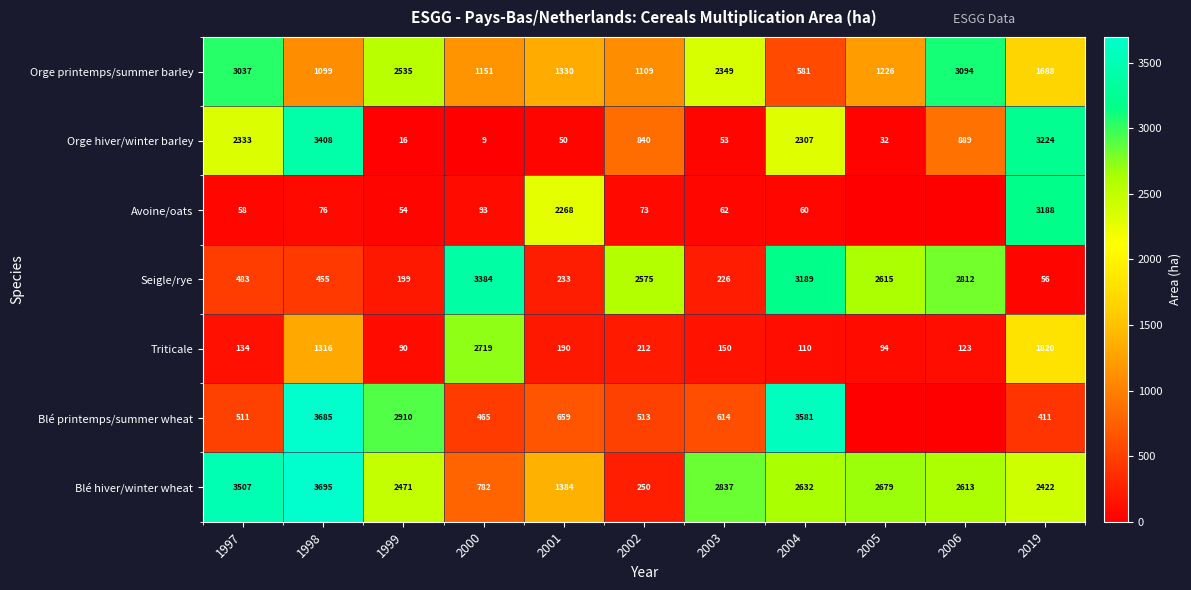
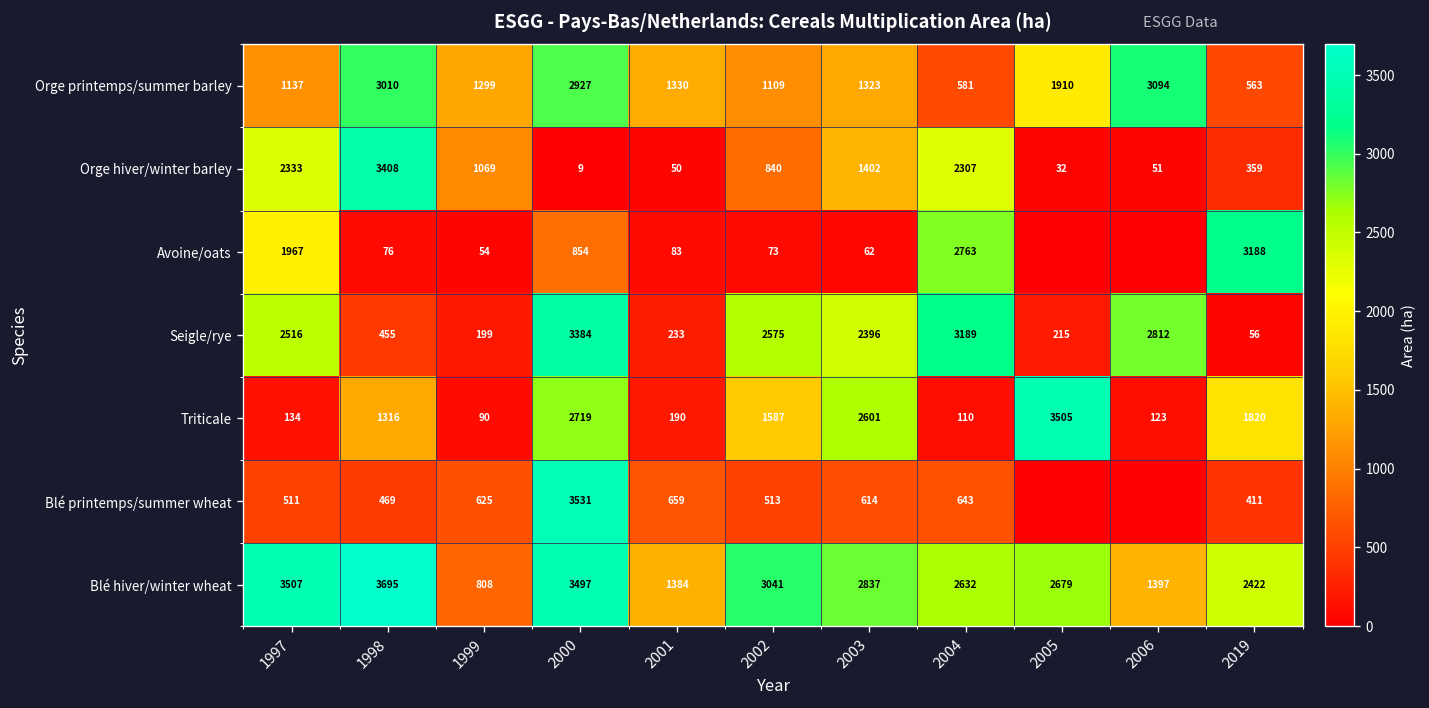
  {
    "Orge printemps/summer barley": {
-     "1997": 3037,
-     "1998": 1099,
-     "1999": 2535,
-     "2000": 1151,
+     "1997": 1137,
+     "1998": 3010,
+     "1999": 1299,
+     "2000": 2927,
      "2001": 1330,
      "2002": 1109,
-     "2003": 2349,
+     "2003": 1323,
      "2004": 581,
-     "2005": 1226,
+     "2005": 1910,
      "2006": 3094,
-     "2019": 1688
+     "2019": 563
    },
    "Orge hiver/winter barley": {
      "1997": 2333,
      "1998": 3408,
-     "1999": 16,
+     "1999": 1069,
      "2000": 9,
      "2001": 50,
      "2002": 840,
-     "2003": 53,
+     "2003": 1402,
      "2004": 2307,
      "2005": 32,
-     "2006": 889,
-     "2019": 3224
+     "2006": 51,
+     "2019": 359
    },
    "Avoine/oats": {
-     "1997": 58,
+     "1997": 1967,
      "1998": 76,
      "1999": 54,
-     "2000": 93,
-     "2001": 2268,
+     "2000": 854,
+     "2001": 83,
      "2002": 73,
      "2003": 62,
-     "2004": 60,
+     "2004": 2763,
      "2019": 3188
    },
    "Seigle/rye": {
-     "1997": 483,
+     "1997": 2516,
      "1998": 455,
      "1999": 199,
      "2000": 3384,
      "2001": 233,
      "2002": 2575,
-     "2003": 226,
+     "2003": 2396,
      "2004": 3189,
-     "2005": 2615,
+     "2005": 215,
      "2006": 2812,
      "2019": 56
    },
    "Triticale": {
      "1997": 134,
      "1998": 1316,
      "1999": 90,
      "2000": 2719,
      "2001": 190,
-     "2002": 212,
-     "2003": 150,
+     "2002": 1587,
+     "2003": 2601,
      "2004": 110,
-     "2005": 94,
+     "2005": 3505,
      "2006": 123,
      "2019": 1820
    },
    "Blé printemps/summer wheat": {
      "1997": 511,
-     "1998": 3685,
-     "1999": 2910,
-     "2000": 465,
+     "1998": 469,
+     "1999": 625,
+     "2000": 3531,
      "2001": 659,
      "2002": 513,
      "2003": 614,
-     "2004": 3581,
+     "2004": 643,
      "2019": 411
    },
    "Blé hiver/winter wheat": {
      "1997": 3507,
      "1998": 3695,
-     "1999": 2471,
-     "2000": 782,
+     "1999": 808,
+     "2000": 3497,
      "2001": 1384,
-     "2002": 250,
+     "2002": 3041,
      "2003": 2837,
      "2004": 2632,
      "2005": 2679,
-     "2006": 2613,
+     "2006": 1397,
      "2019": 2422
    }
  }
